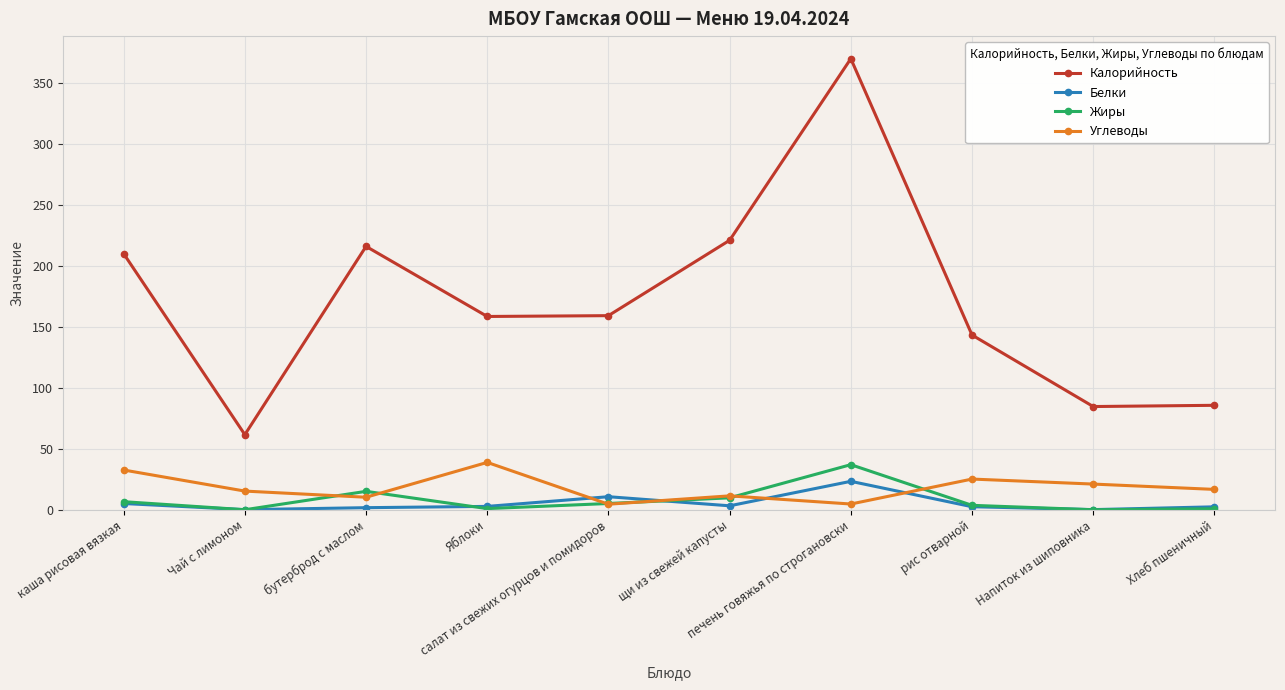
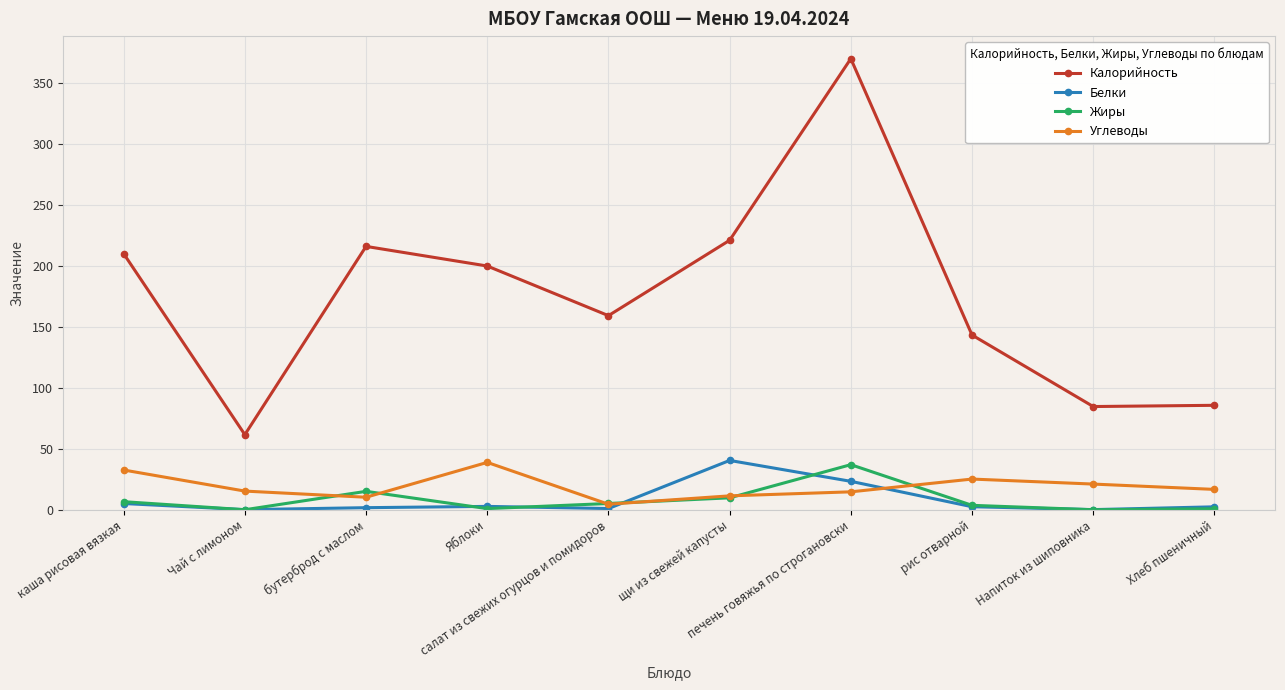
  {
    "Калорийность": {
      "каша рисовая вязкая": 210,
      "Чай с лимоном": 62,
      "бутерброд с маслом": 216,
-     "Яблоки": 159,
+     "Яблоки": 200,
      "салат из свежих огурцов и помидоров": 159,
      "щи из свежей капусты": 221,
      "печень говяжья по строгановски": 370,
      "рис отварной": 143,
      "Напиток из шиповника": 85,
      "Хлеб пшеничный": 86
    },
    "Белки": {
      "бутерброд с маслом": 2,
-     "салат из свежих огурцов и помидоров": 11,
-     "щи из свежей капусты": 3,
+     "салат из свежих огурцов и помидоров": 1,
+     "щи из свежей капусты": 40,
      "печень говяжья по строгановски": 23
    },
    "Жиры": {
      "бутерброд с маслом": 15,
      "печень говяжья по строгановски": 37
    },
    "Углеводы": {
      "каша рисовая вязкая": 33,
      "Чай с лимоном": 15,
      "бутерброд с маслом": 10,
      "Яблоки": 39,
-     "печень говяжья по строгановски": 5,
+     "печень говяжья по строгановски": 15,
      "рис отварной": 25,
      "Напиток из шиповника": 21,
      "Хлеб пшеничный": 17
    }
  }
